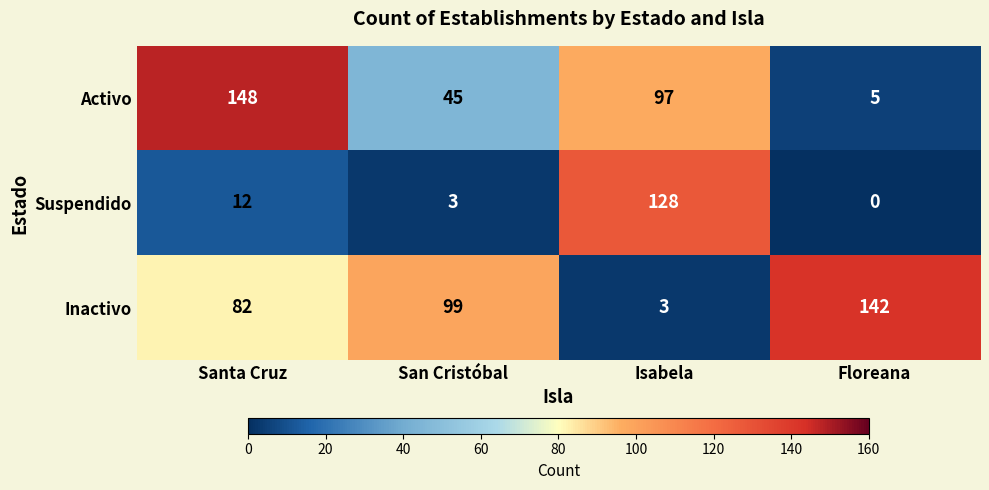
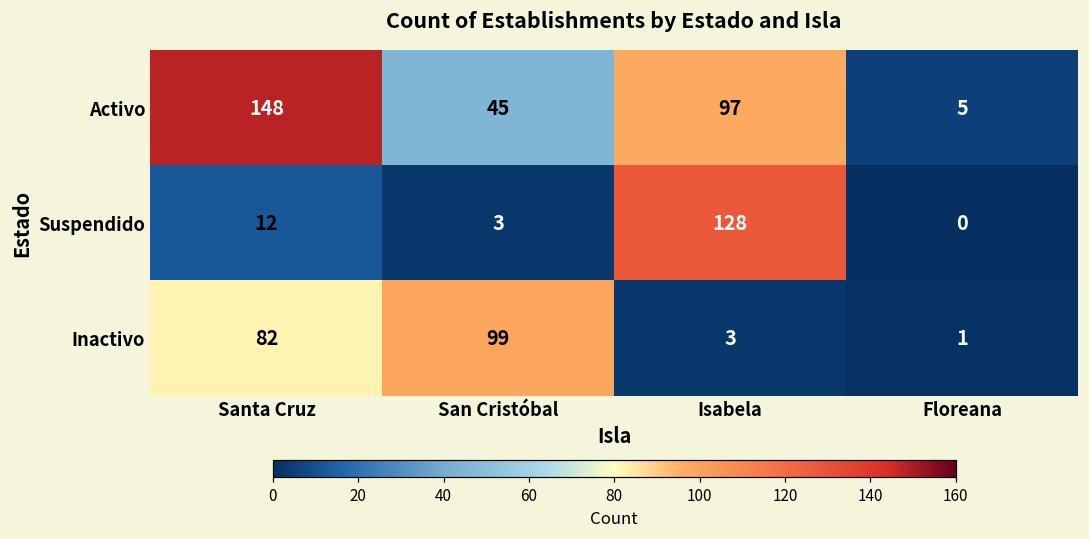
  {
    "Activo": {
      "Santa Cruz": 148,
      "San Cristóbal": 45,
      "Isabela": 97,
      "Floreana": 5
    },
    "Suspendido": {
      "Santa Cruz": 12,
      "San Cristóbal": 3,
      "Isabela": 128,
      "Floreana": 0
    },
    "Inactivo": {
      "Santa Cruz": 82,
      "San Cristóbal": 99,
      "Isabela": 3,
-     "Floreana": 142
+     "Floreana": 1
    }
  }
